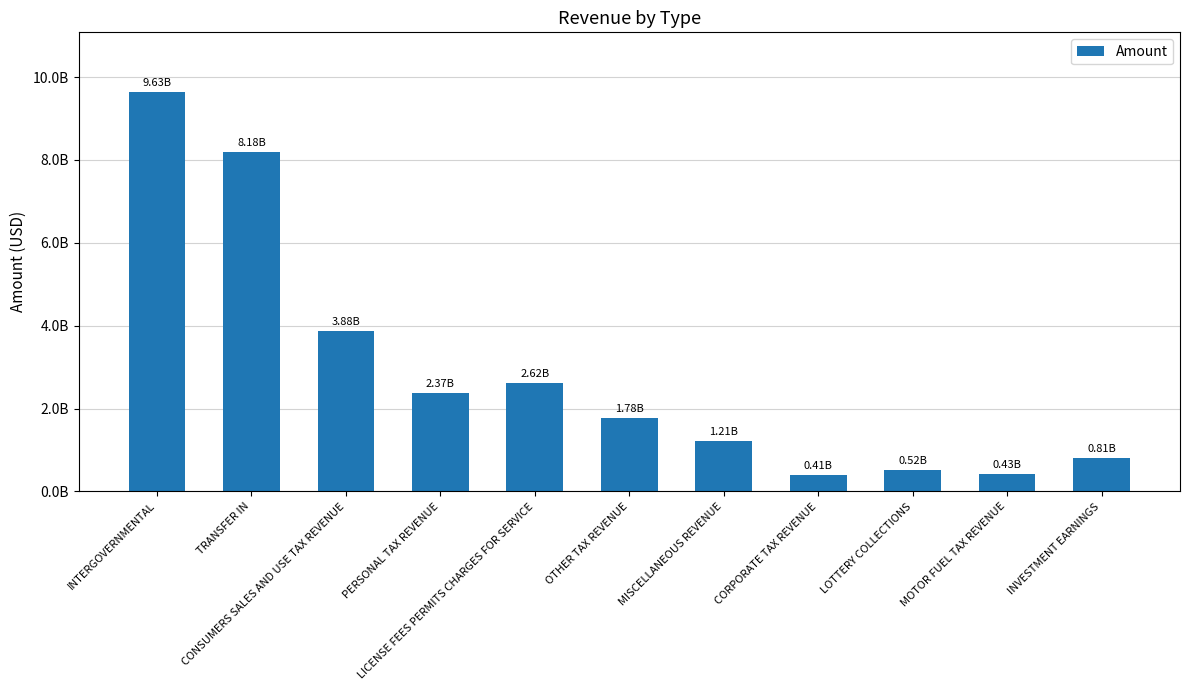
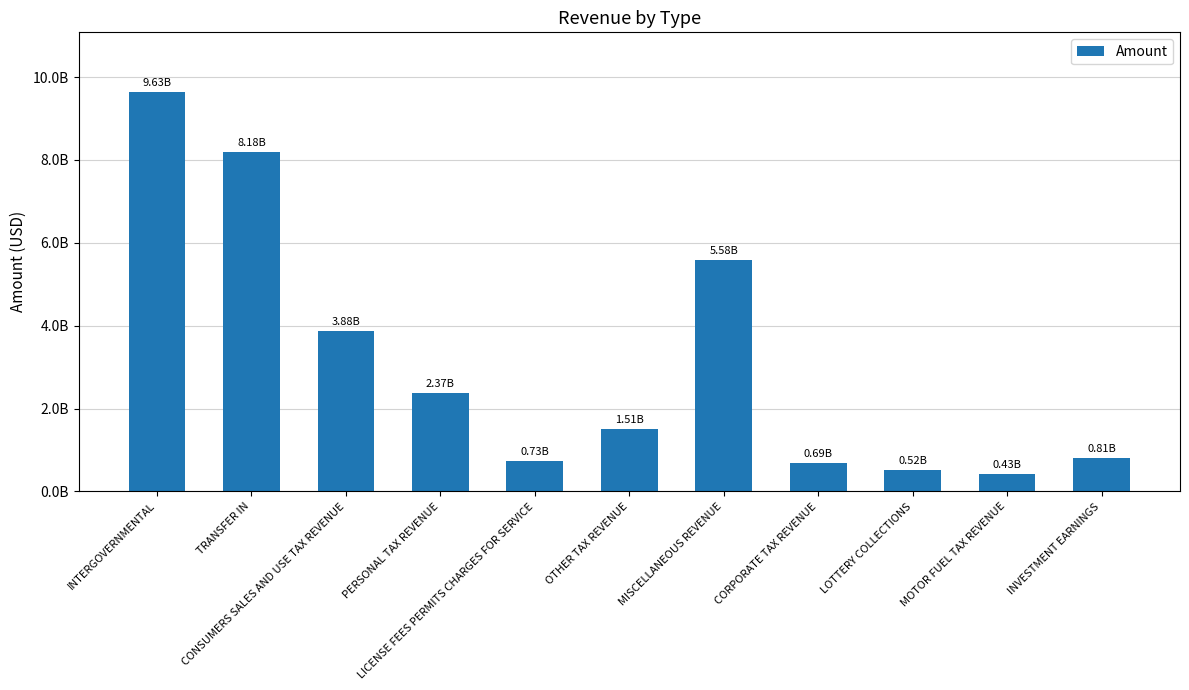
  {
    "INTERGOVERNMENTAL": "9.63B",
    "TRANSFER IN": "8.18B",
    "CONSUMERS SALES AND USE TAX REVENUE": "3.88B",
    "PERSONAL TAX REVENUE": "2.37B",
-   "LICENSE FEES PERMITS CHARGES FOR SERVICE": "2.62B",
-   "OTHER TAX REVENUE": "1.78B",
-   "MISCELLANEOUS REVENUE": "1.21B",
-   "CORPORATE TAX REVENUE": "0.41B",
+   "LICENSE FEES PERMITS CHARGES FOR SERVICE": "0.73B",
+   "OTHER TAX REVENUE": "1.51B",
+   "MISCELLANEOUS REVENUE": "5.58B",
+   "CORPORATE TAX REVENUE": "0.69B",
    "LOTTERY COLLECTIONS": "0.52B",
    "MOTOR FUEL TAX REVENUE": "0.43B",
    "INVESTMENT EARNINGS": "0.81B"
  }
